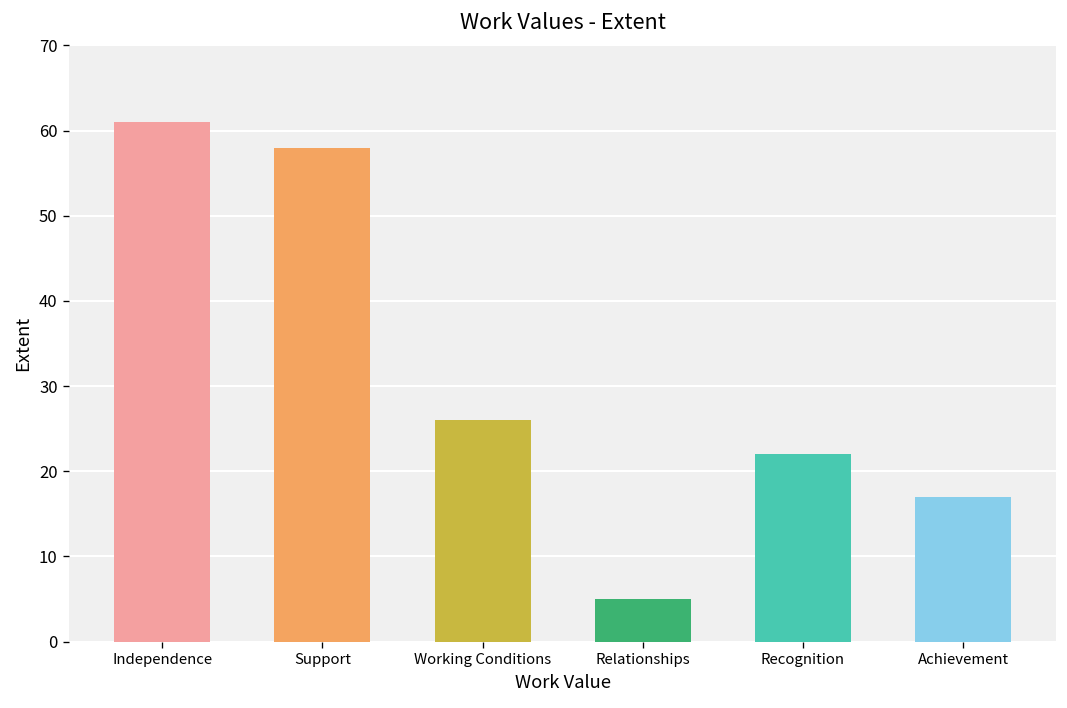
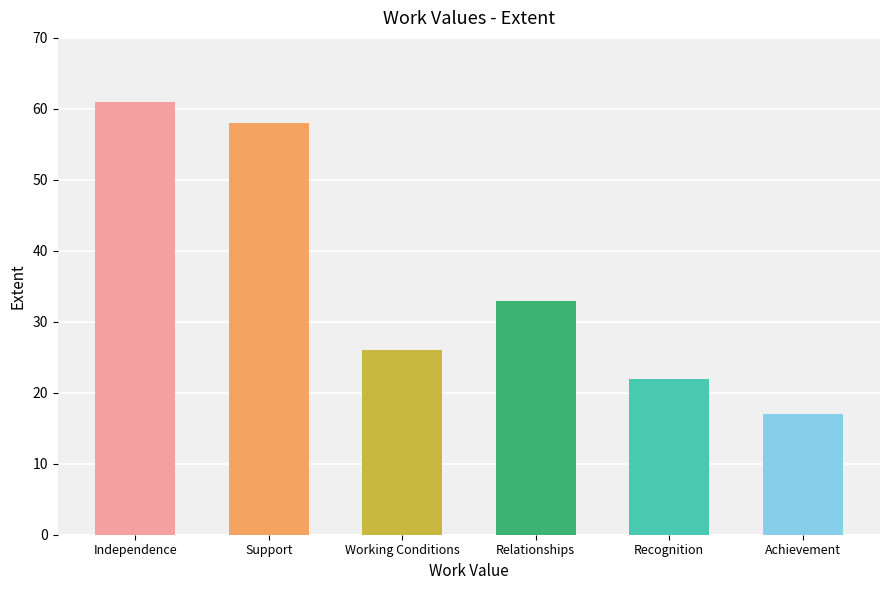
  {
    "Independence": 61,
    "Support": 58,
    "Working Conditions": 26,
-   "Relationships": 5,
+   "Relationships": 33,
    "Recognition": 22,
    "Achievement": 17
  }
